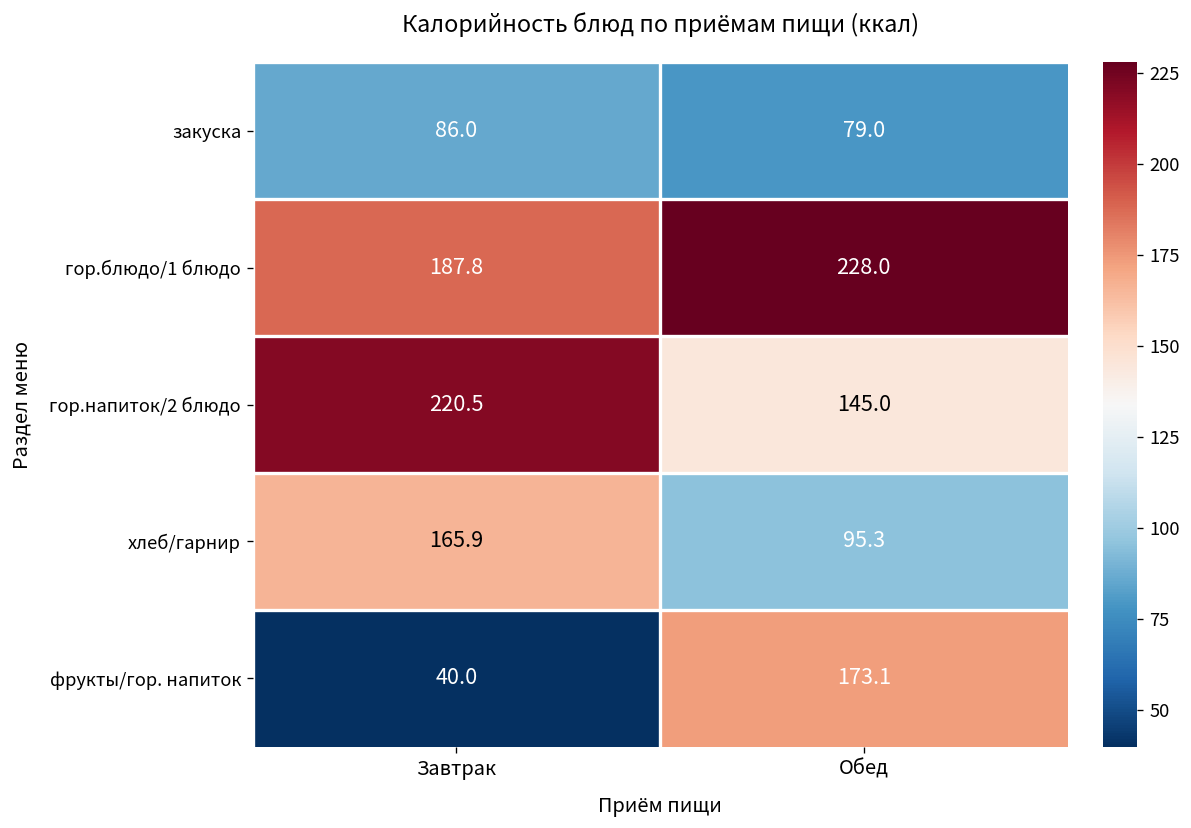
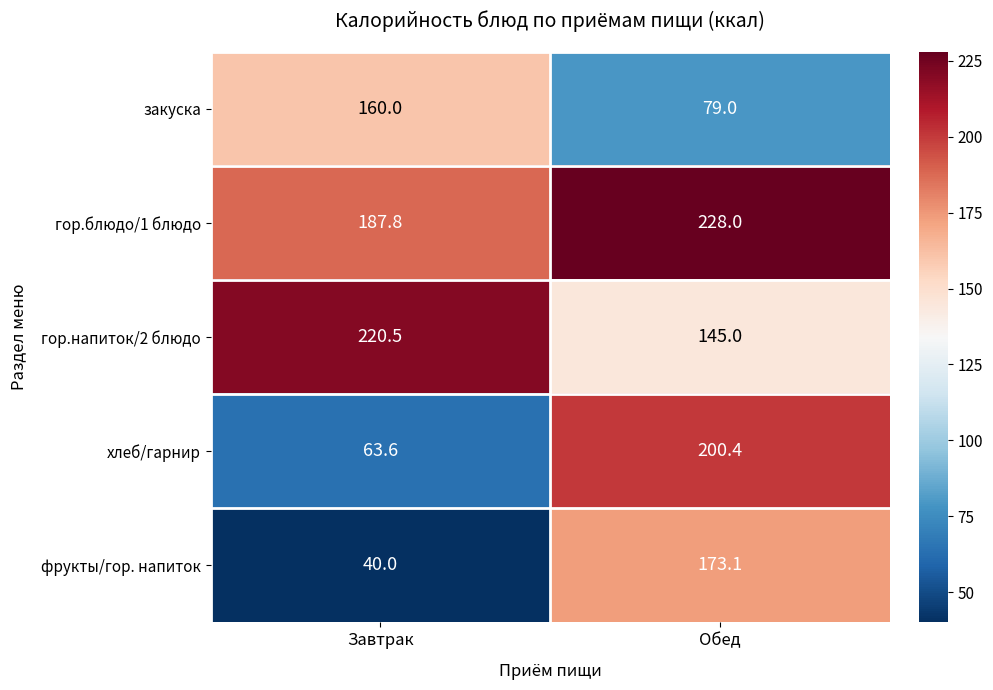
  {
    "закуска": {
-     "Завтрак": 86.0,
+     "Завтрак": 160.0,
      "Обед": 79.0
    },
    "гор.блюдо/1 блюдо": {
      "Завтрак": 187.8,
      "Обед": 228.0
    },
    "гор.напиток/2 блюдо": {
      "Завтрак": 220.5,
      "Обед": 145.0
    },
    "хлеб/гарнир": {
-     "Завтрак": 165.9,
-     "Обед": 95.3
+     "Завтрак": 63.6,
+     "Обед": 200.4
    },
    "фрукты/гор. напиток": {
      "Завтрак": 40.0,
      "Обед": 173.1
    }
  }
